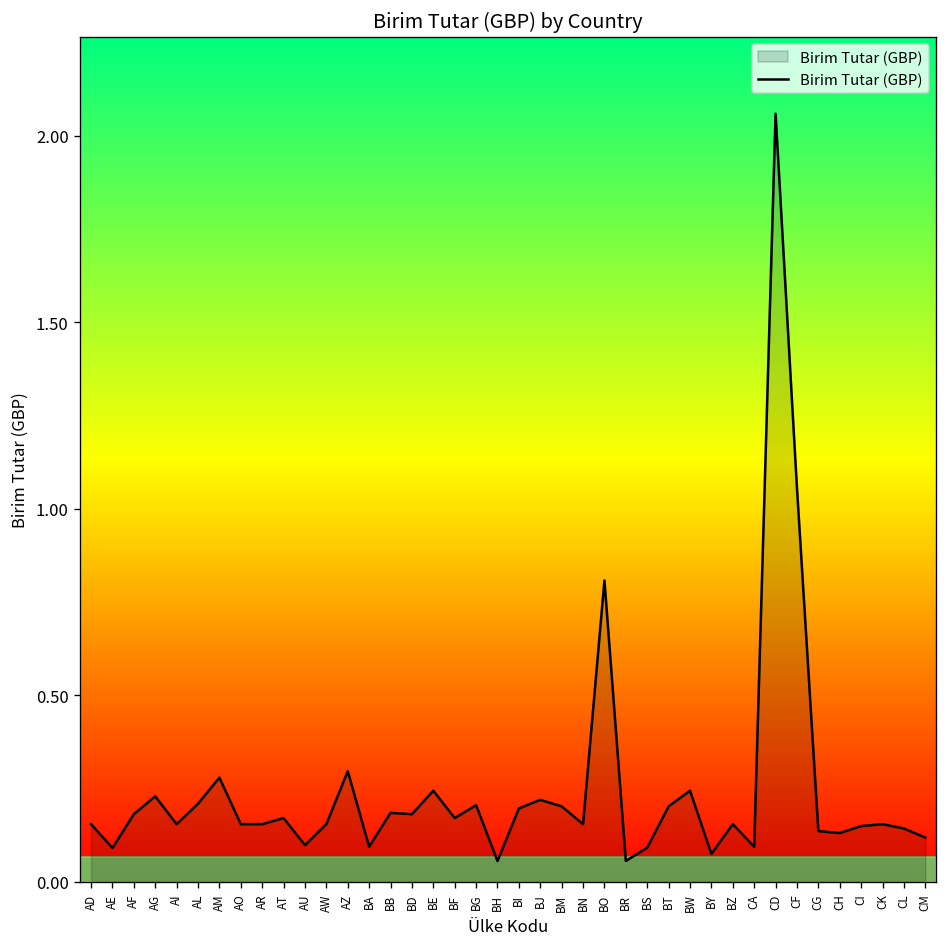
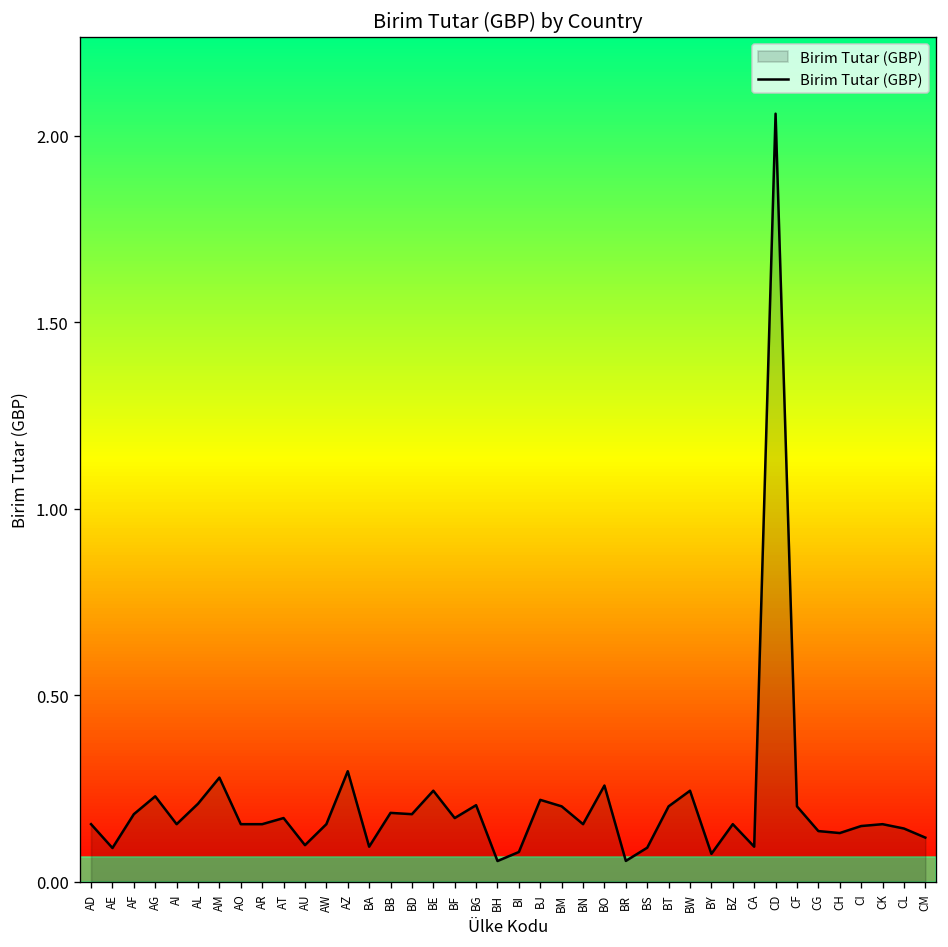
  {
    "AD": 0.15,
    "AE": 0.09,
    "AF": 0.18,
    "AG": 0.23,
    "AI": 0.15,
    "AL": 0.21,
    "AM": 0.28,
    "AO": 0.15,
    "AR": 0.15,
    "AT": 0.17,
    "AU": 0.10,
    "AW": 0.15,
    "AZ": 0.30,
    "BA": 0.09,
    "BB": 0.19,
    "BD": 0.18,
    "BE": 0.24,
    "BF": 0.17,
    "BG": 0.21,
-   "BI": 0.20,
+   "BI": 0.08,
    "BJ": 0.22,
    "BM": 0.20,
    "BN": 0.15,
-   "BO": 0.81,
+   "BO": 0.26,
    "BS": 0.09,
    "BT": 0.20,
    "BW": 0.24,
    "BY": 0.08,
    "BZ": 0.15,
    "CA": 0.09,
    "CD": 2.06,
-   "CF": 1.06,
+   "CF": 0.20,
    "CG": 0.14,
    "CH": 0.13,
    "CI": 0.15,
    "CK": 0.15,
    "CL": 0.14,
    "CM": 0.12
  }
